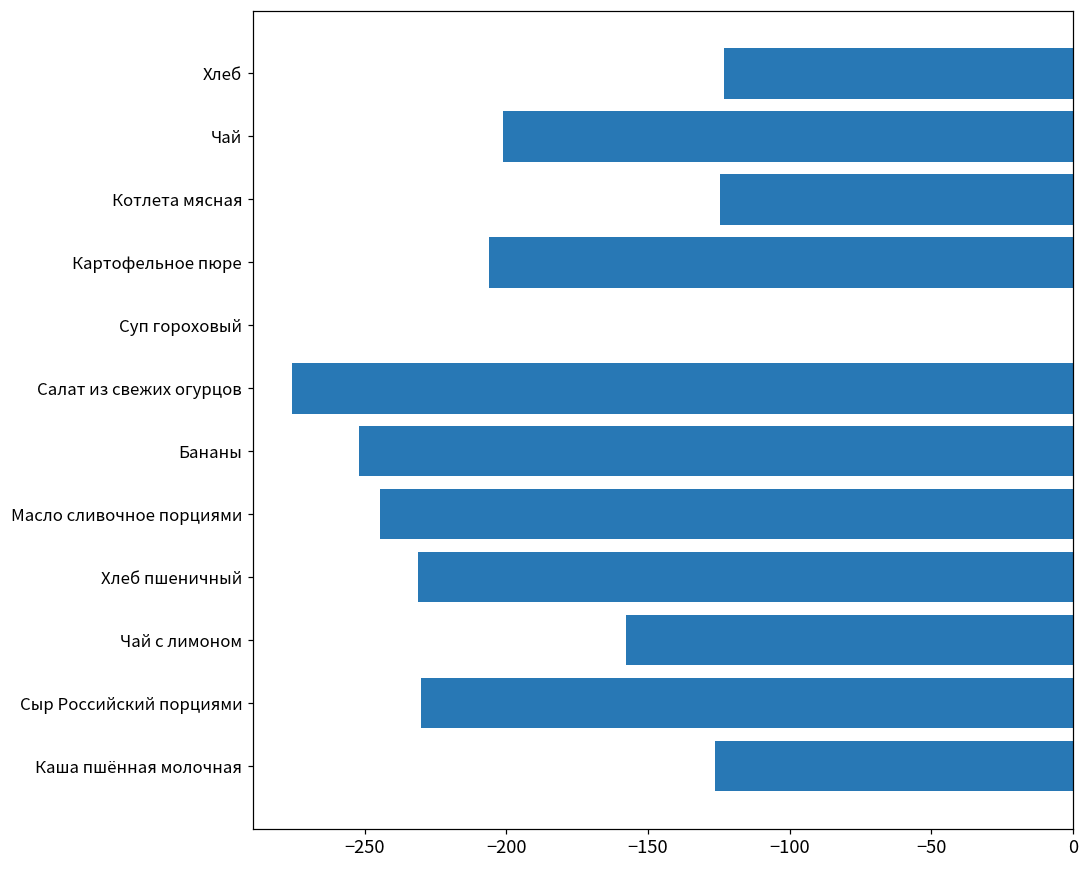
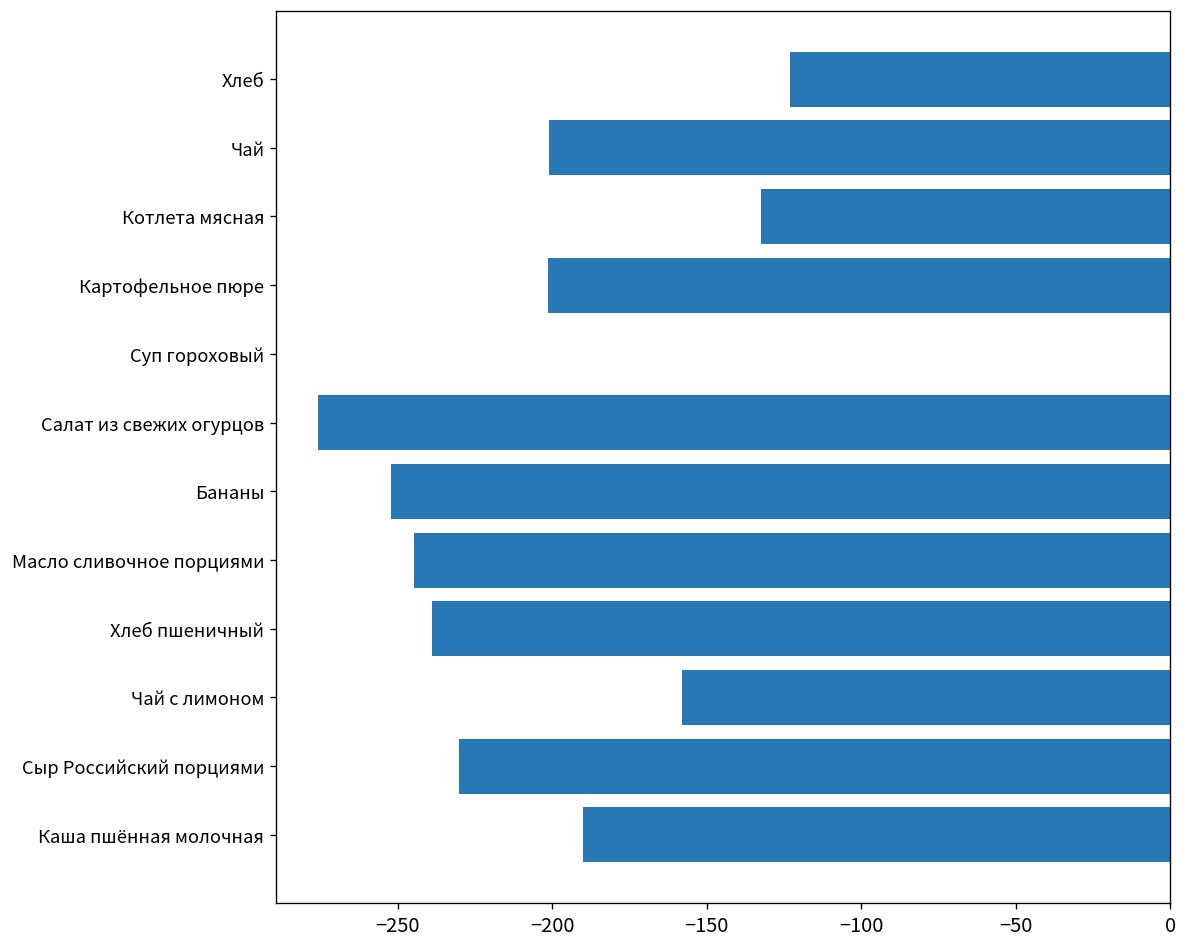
  {
    "Хлеб": -123,
    "Чай": -201,
-   "Котлета мясная": -125,
-   "Картофельное пюре": -206,
+   "Котлета мясная": -133,
+   "Картофельное пюре": -202,
    "Суп гороховый": 0,
    "Салат из свежих огурцов": -276,
    "Бананы": -252,
    "Масло сливочное порциями": -245,
-   "Хлеб пшеничный": -231,
+   "Хлеб пшеничный": -239,
    "Чай с лимоном": -158,
    "Сыр Российский порциями": -230,
-   "Каша пшённая молочная": -126
+   "Каша пшённая молочная": -190
  }
